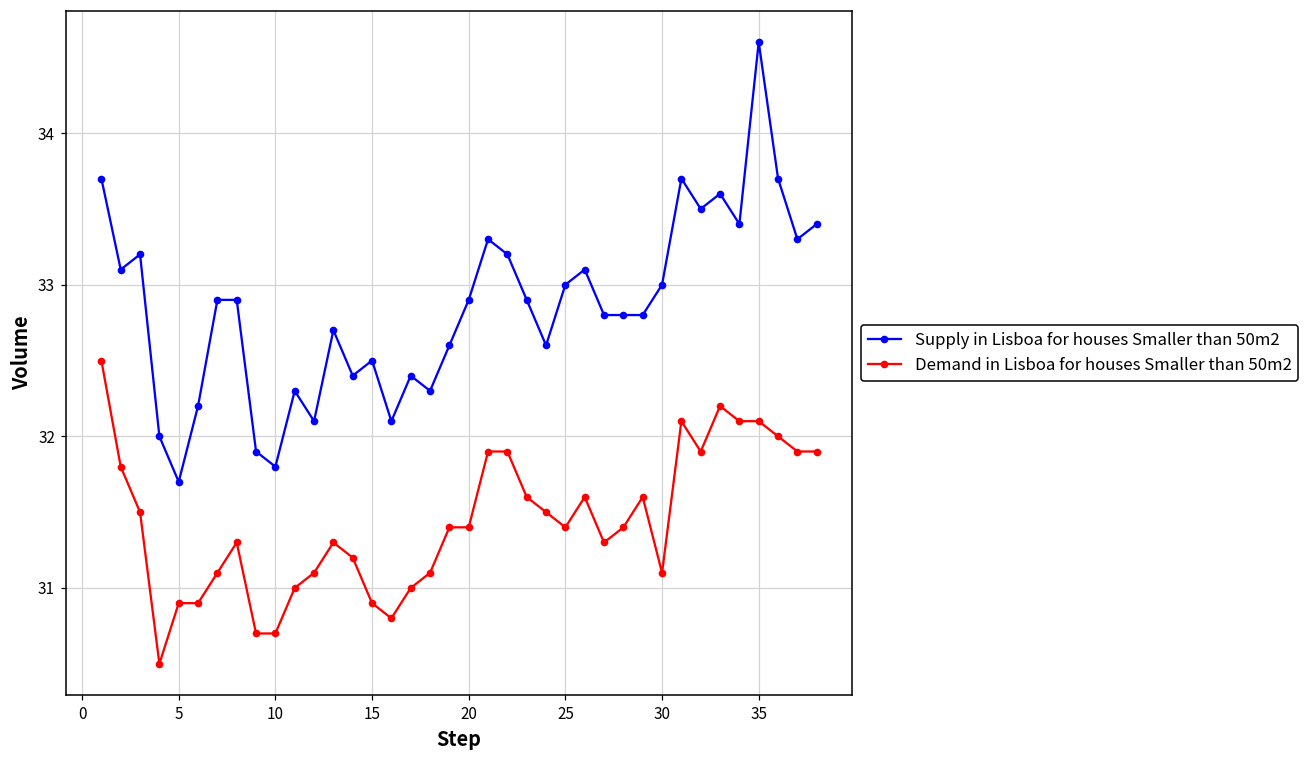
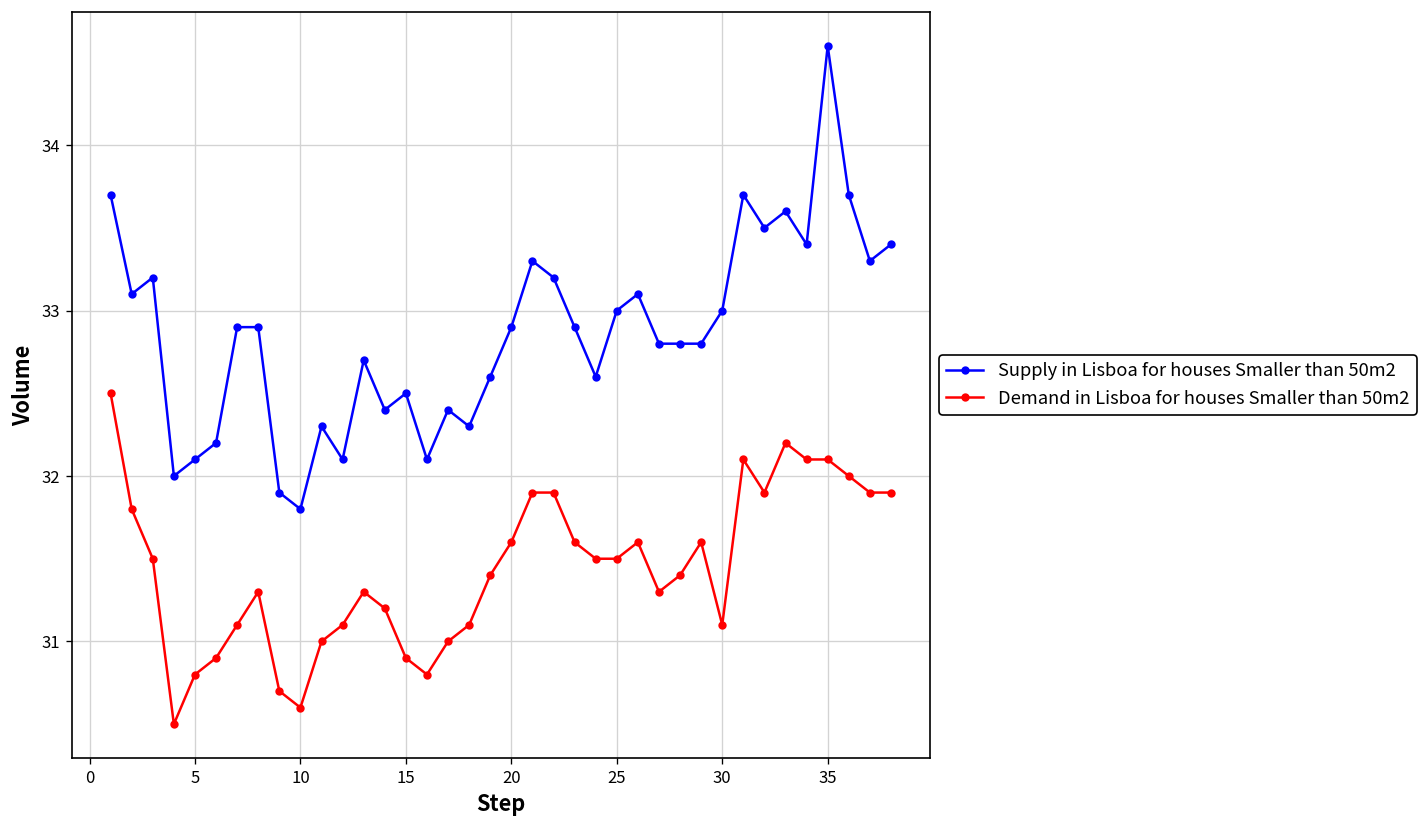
  {
    "Supply in Lisboa for houses Smaller than 50m2": {
-     "5": 31.7,
+     "5": 32.1,
      "10": 31.8,
      "15": 32.5,
      "20": 32.9,
      "25": 33.0,
      "30": 33.0,
      "35": 34.6
    },
    "Demand in Lisboa for houses Smaller than 50m2": {
-     "5": 30.9,
-     "10": 30.7,
+     "5": 30.8,
+     "10": 30.6,
      "15": 30.9,
-     "20": 31.4,
-     "25": 31.4,
+     "20": 31.6,
+     "25": 31.5,
      "30": 31.1,
      "35": 32.1
    }
  }
